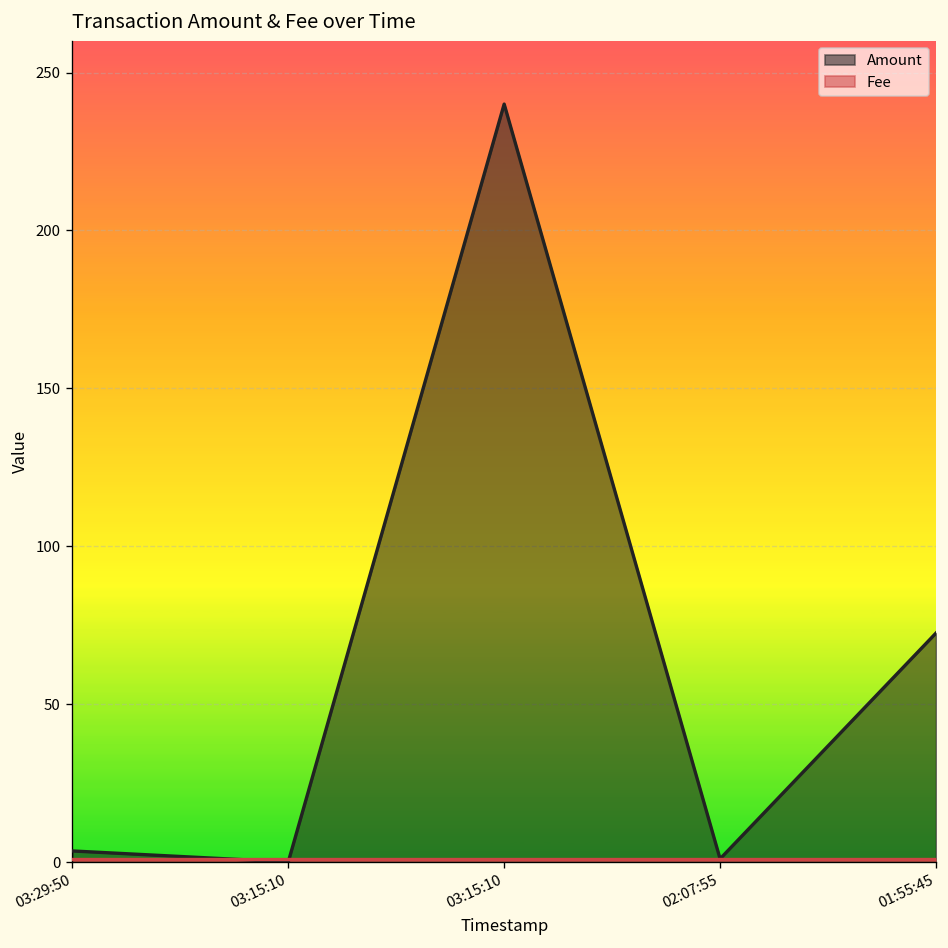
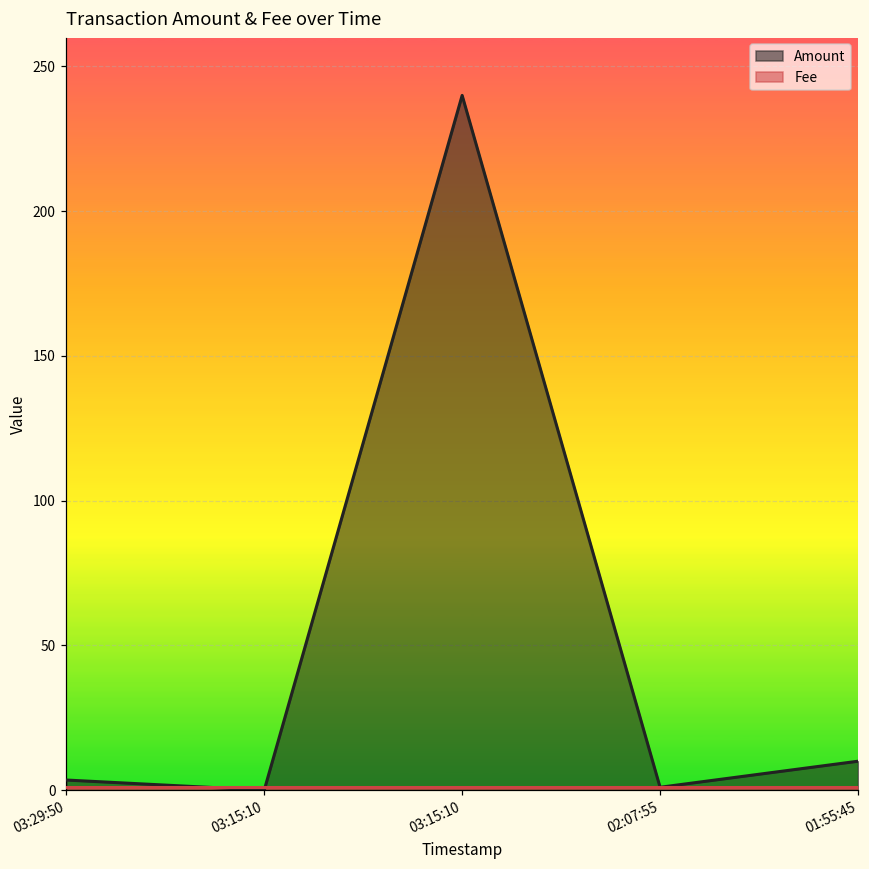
  {
    "Amount": {
      "03:29:50": 4,
-     "01:55:45": 73
+     "01:55:45": 10
    },
    "Fee": {
      "03:29:50": 1,
      "01:55:45": 1
    }
  }
